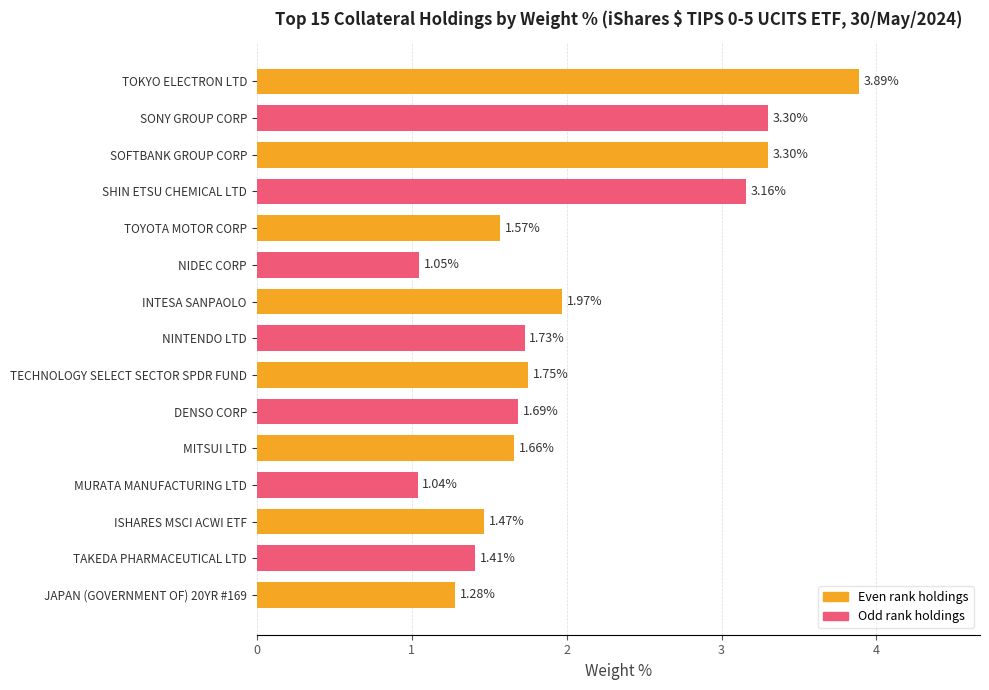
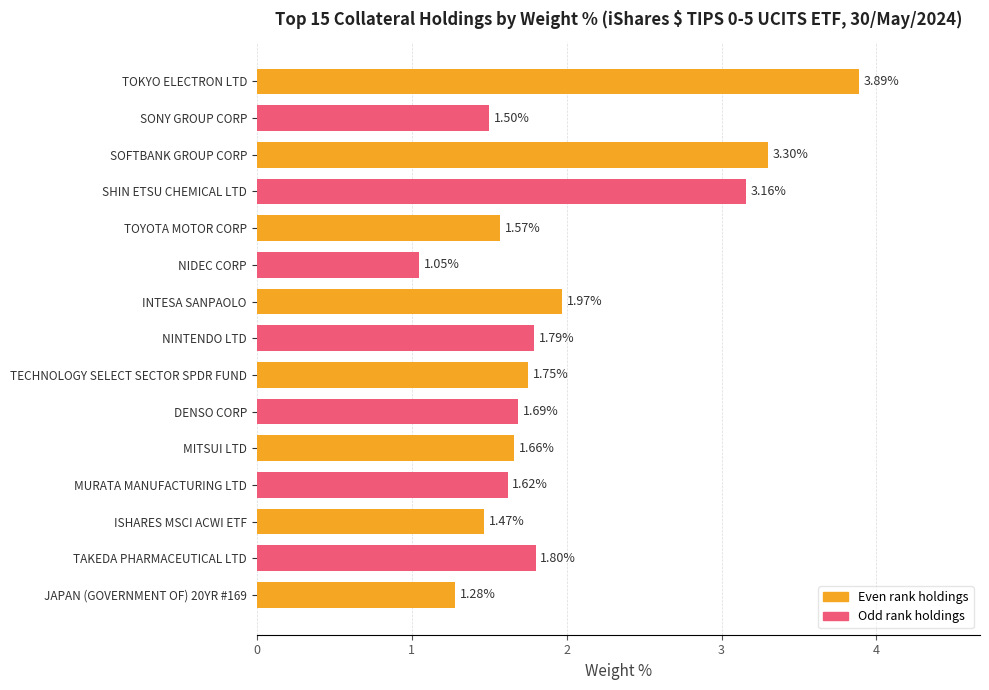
  {
    "TOKYO ELECTRON LTD": "3.89%",
-   "SONY GROUP CORP": "3.30%",
+   "SONY GROUP CORP": "1.50%",
    "SOFTBANK GROUP CORP": "3.30%",
    "SHIN ETSU CHEMICAL LTD": "3.16%",
    "TOYOTA MOTOR CORP": "1.57%",
    "NIDEC CORP": "1.05%",
    "INTESA SANPAOLO": "1.97%",
-   "NINTENDO LTD": "1.73%",
+   "NINTENDO LTD": "1.79%",
    "TECHNOLOGY SELECT SECTOR SPDR FUND": "1.75%",
    "DENSO CORP": "1.69%",
    "MITSUI LTD": "1.66%",
-   "MURATA MANUFACTURING LTD": "1.04%",
+   "MURATA MANUFACTURING LTD": "1.62%",
    "ISHARES MSCI ACWI ETF": "1.47%",
-   "TAKEDA PHARMACEUTICAL LTD": "1.41%",
+   "TAKEDA PHARMACEUTICAL LTD": "1.80%",
    "JAPAN (GOVERNMENT OF) 20YR #169": "1.28%"
  }
